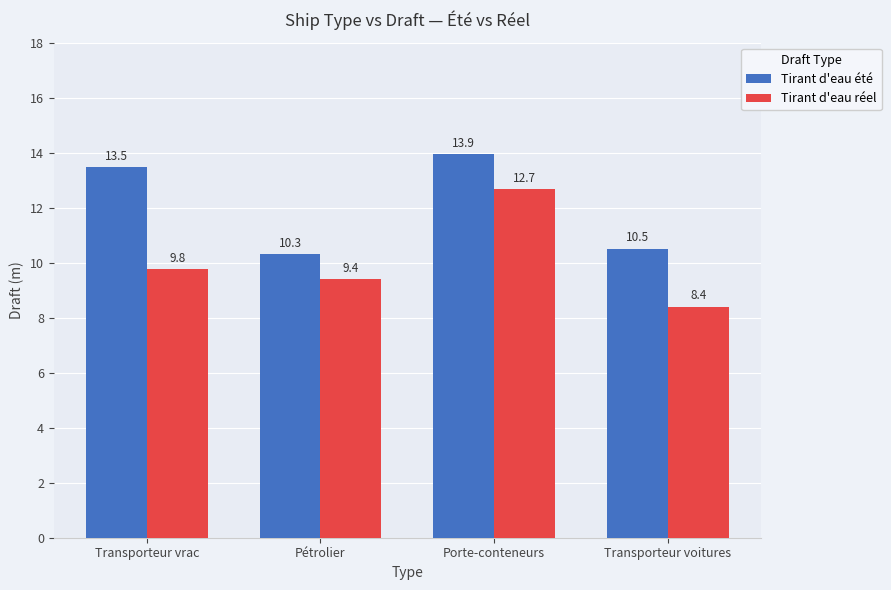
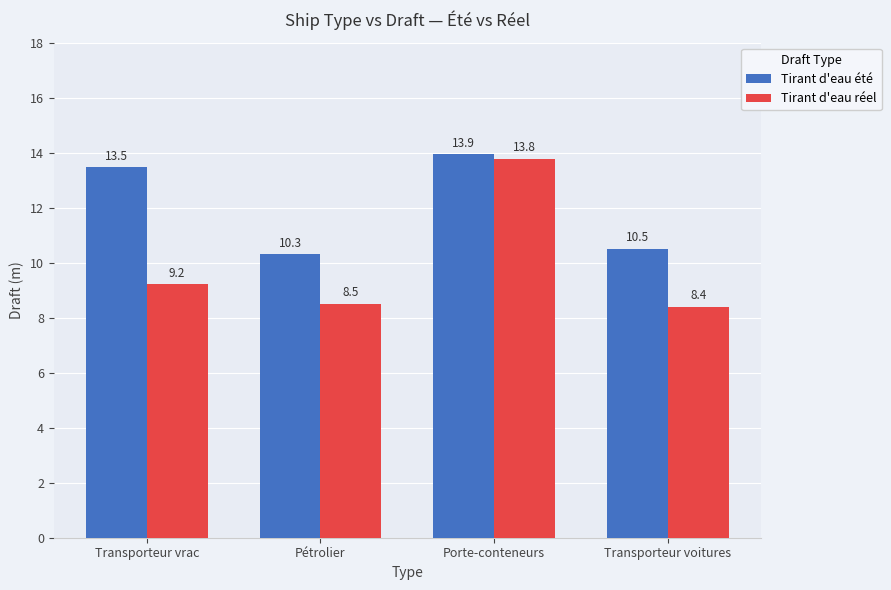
  {
    "Tirant d'eau été": {
      "Transporteur vrac": 13.5,
      "Pétrolier": 10.3,
      "Porte-conteneurs": 13.9,
      "Transporteur voitures": 10.5
    },
    "Tirant d'eau réel": {
-     "Transporteur vrac": 9.8,
-     "Pétrolier": 9.4,
-     "Porte-conteneurs": 12.7,
+     "Transporteur vrac": 9.2,
+     "Pétrolier": 8.5,
+     "Porte-conteneurs": 13.8,
      "Transporteur voitures": 8.4
    }
  }
